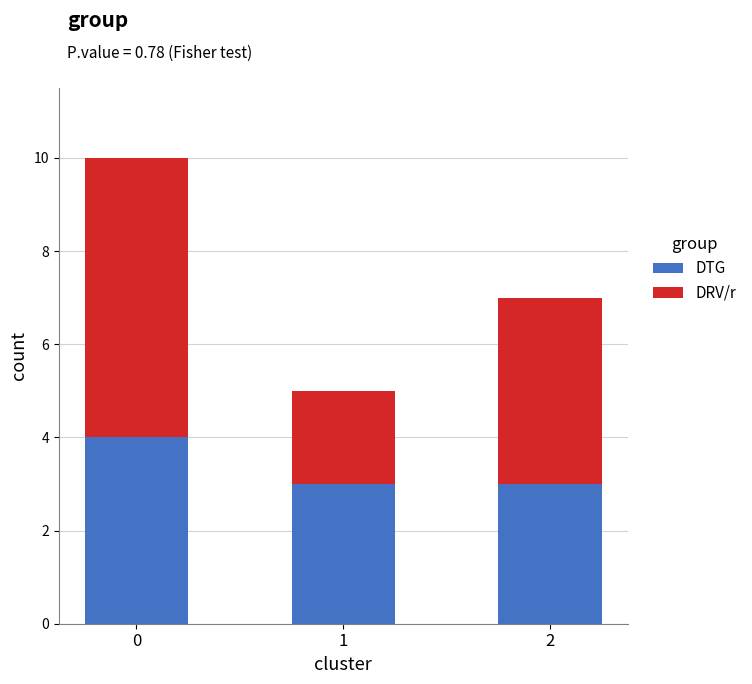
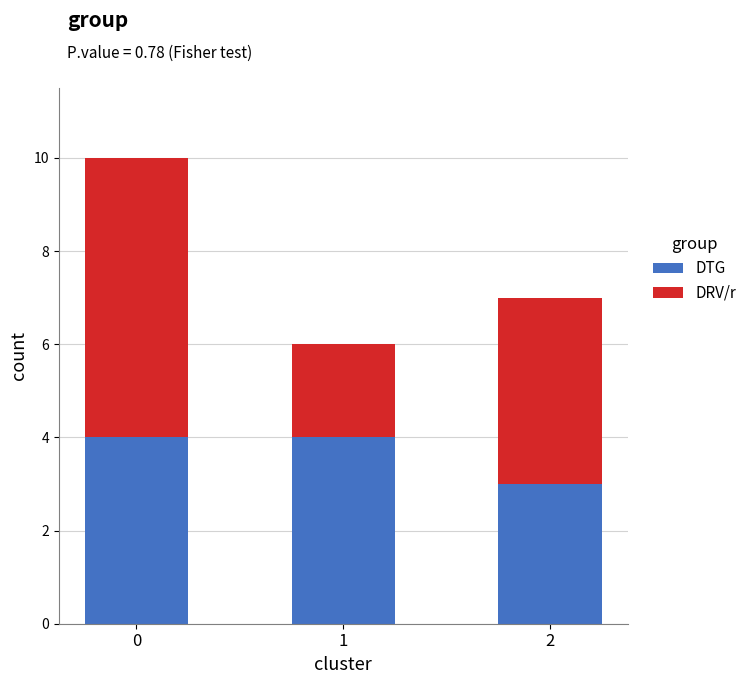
  {
    "DTG": {
      "0": 4,
-     "1": 3,
+     "1": 4,
      "2": 3
    },
    "DRV/r": {
      "0": 6,
      "1": 2,
      "2": 4
    }
  }
